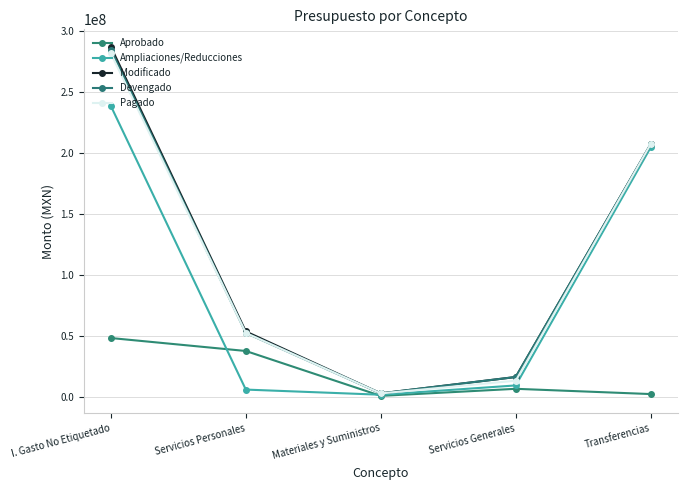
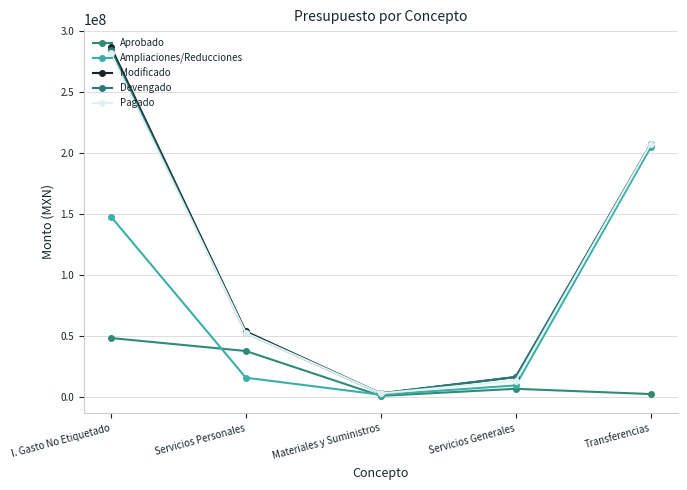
  {
    "Ampliaciones/Reducciones": {
-     "I. Gasto No Etiquetado": 239000000,
-     "Servicios Personales": 6000000,
+     "I. Gasto No Etiquetado": 148000000,
+     "Servicios Personales": 16000000,
      "Servicios Generales": 10000000,
      "Transferencias": 205000000
    },
    "Modificado": {
      "I. Gasto No Etiquetado": 287000000
    },
    "Pagado": {
      "I. Gasto No Etiquetado": 282000000,
      "Servicios Generales": 14000000
    }
  }
